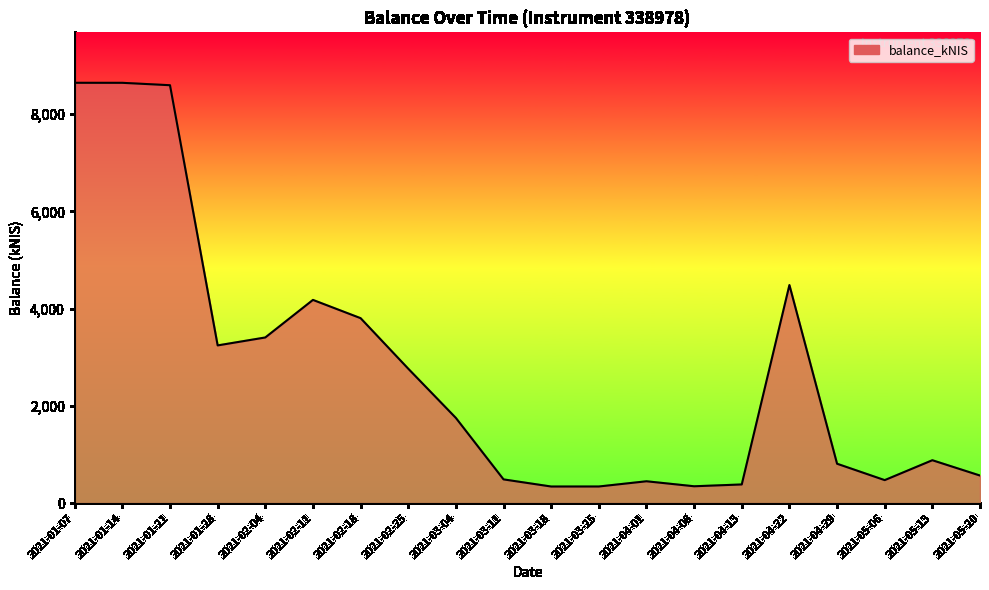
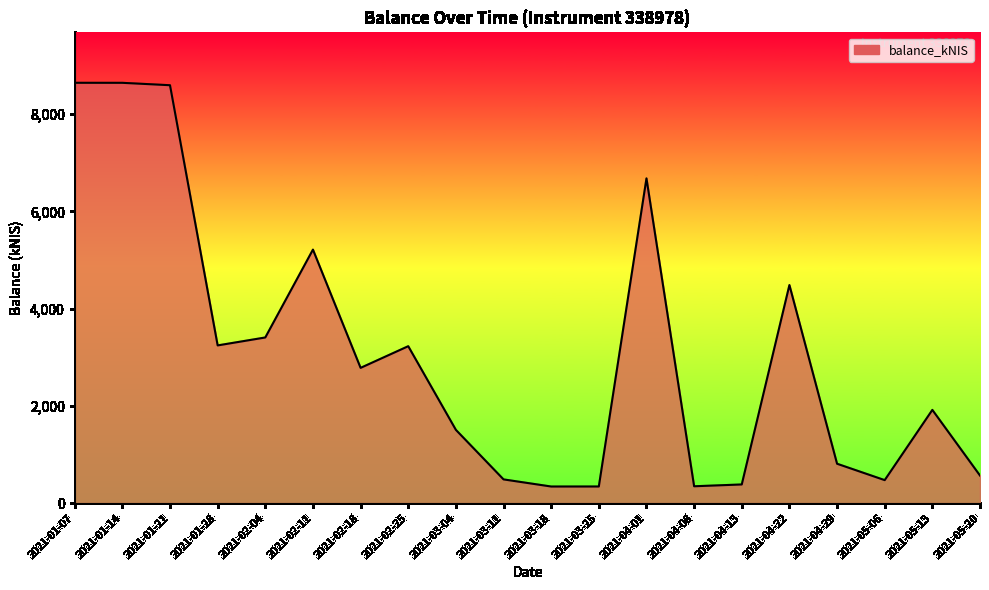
  {
    "2021-01-07": "8,600",
    "2021-01-14": "8,600",
    "2021-01-21": "8,600",
    "2021-01-28": "3,200",
    "2021-02-04": "3,400",
-   "2021-02-11": "4,200",
-   "2021-02-18": "3,800",
-   "2021-02-25": "2,800",
-   "2021-03-04": "1,800",
+   "2021-02-11": "5,200",
+   "2021-02-18": "2,800",
+   "2021-02-25": "3,200",
+   "2021-03-04": "1,500",
    "2021-03-11": "500",
    "2021-03-18": "300",
    "2021-03-25": "300",
-   "2021-04-01": "400",
+   "2021-04-01": "6,700",
    "2021-04-08": "300",
    "2021-04-13": "400",
    "2021-04-22": "4,500",
    "2021-04-29": "800",
    "2021-05-06": "500",
-   "2021-05-13": "900",
+   "2021-05-13": "1,900",
    "2021-05-20": "600"
  }
